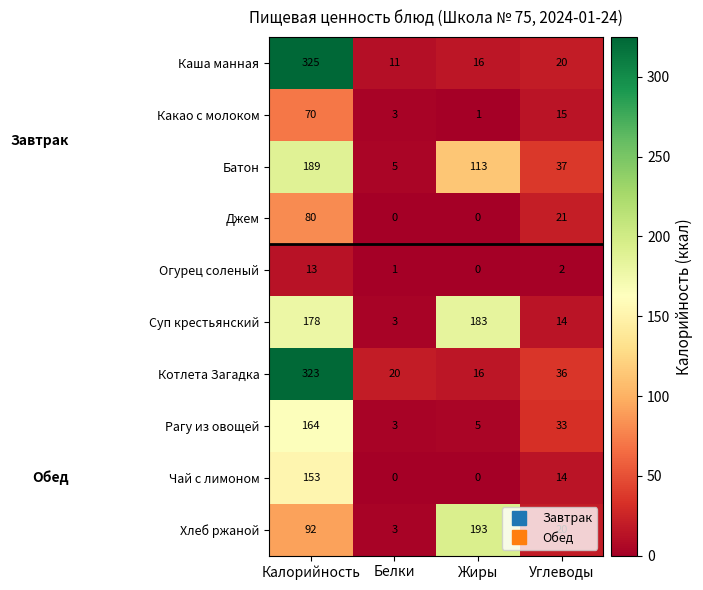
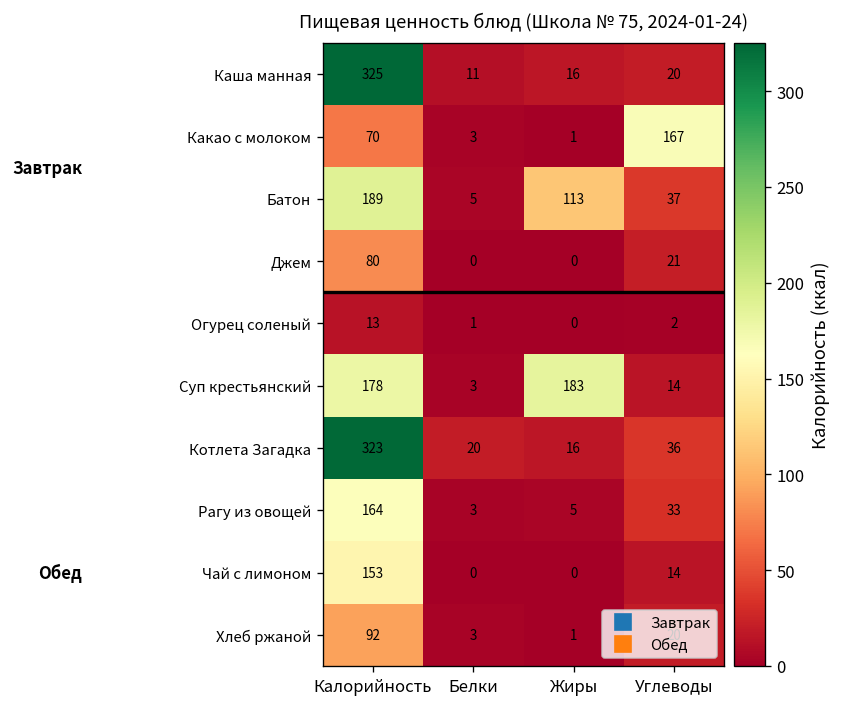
  {
    "Каша манная": {
      "Калорийность": 325,
      "Белки": 11,
      "Жиры": 16,
      "Углеводы": 20
    },
    "Какао с молоком": {
      "Калорийность": 70,
      "Белки": 3,
      "Жиры": 1,
-     "Углеводы": 15
+     "Углеводы": 167
    },
    "Батон": {
      "Калорийность": 189,
      "Белки": 5,
      "Жиры": 113,
      "Углеводы": 37
    },
    "Джем": {
      "Калорийность": 80,
      "Белки": 0,
      "Жиры": 0,
      "Углеводы": 21
    },
    "Огурец соленый": {
      "Калорийность": 13,
      "Белки": 1,
      "Жиры": 0,
      "Углеводы": 2
    },
    "Суп крестьянский": {
      "Калорийность": 178,
      "Белки": 3,
      "Жиры": 183,
      "Углеводы": 14
    },
    "Котлета Загадка": {
      "Калорийность": 323,
      "Белки": 20,
      "Жиры": 16,
      "Углеводы": 36
    },
    "Рагу из овощей": {
      "Калорийность": 164,
      "Белки": 3,
      "Жиры": 5,
      "Углеводы": 33
    },
    "Чай с лимоном": {
      "Калорийность": 153,
      "Белки": 0,
      "Жиры": 0,
      "Углеводы": 14
    },
    "Хлеб ржаной": {
      "Калорийность": 92,
      "Белки": 3,
-     "Жиры": 193
+     "Жиры": 1
    }
  }
